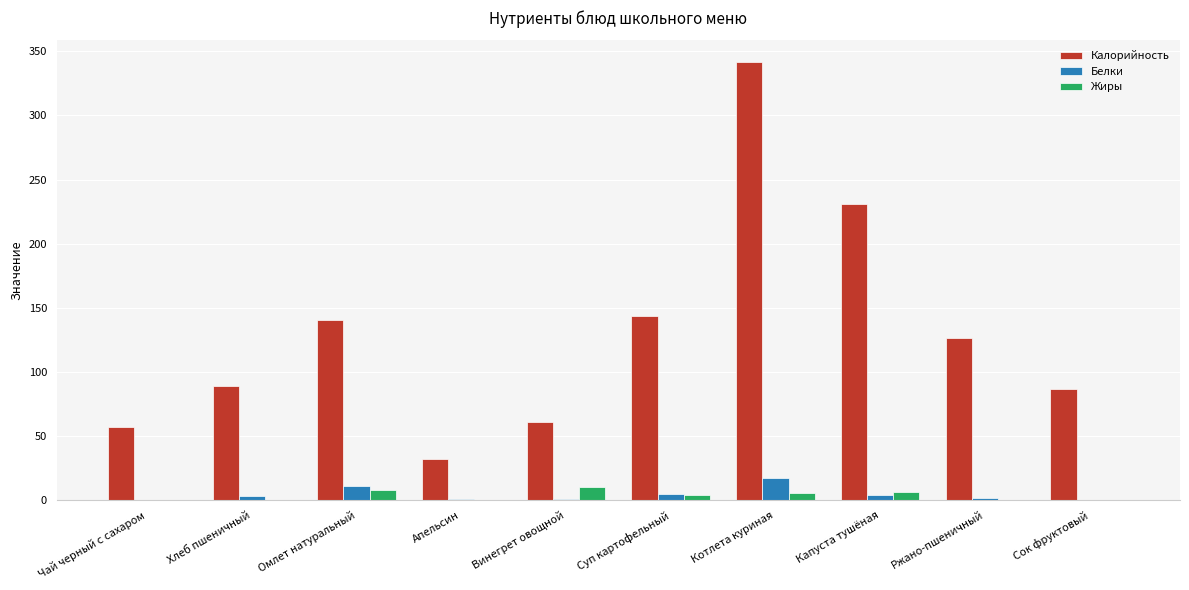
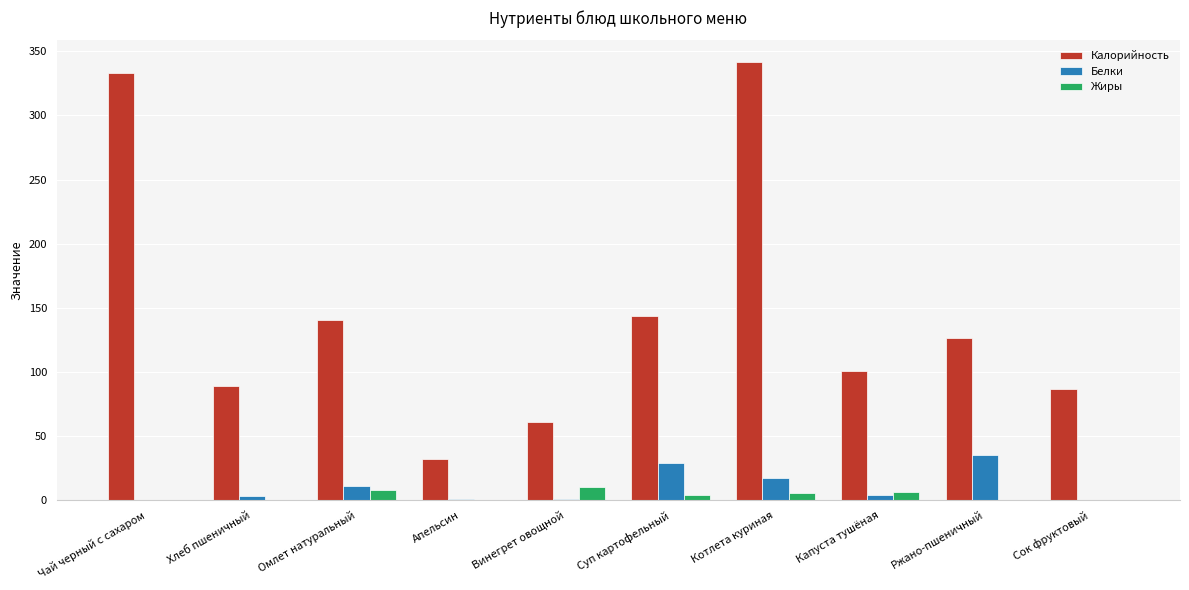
  {
    "Калорийность": {
-     "Чай черный с сахаром": 57,
+     "Чай черный с сахаром": 333,
      "Хлеб пшеничный": 89,
      "Омлет натуральный": 140,
      "Апельсин": 32,
      "Винегрет овощной": 61,
      "Суп картофельный": 143,
      "Котлета куриная": 341,
-     "Капуста тушёная": 231,
+     "Капуста тушёная": 101,
      "Ржано-пшеничный": 127,
      "Сок фруктовый": 86
    },
    "Белки": {
      "Чай черный с сахаром": 0,
      "Хлеб пшеничный": 3,
      "Омлет натуральный": 11,
-     "Суп картофельный": 5,
+     "Суп картофельный": 29,
      "Котлета куриная": 17,
      "Капуста тушёная": 4,
-     "Ржано-пшеничный": 2,
+     "Ржано-пшеничный": 35,
      "Сок фруктовый": 0
    },
    "Жиры": {
      "Чай черный с сахаром": 0,
      "Омлет натуральный": 8,
      "Винегрет овощной": 10,
      "Суп картофельный": 4,
      "Котлета куриная": 6,
      "Капуста тушёная": 6,
      "Сок фруктовый": 0
    }
  }
